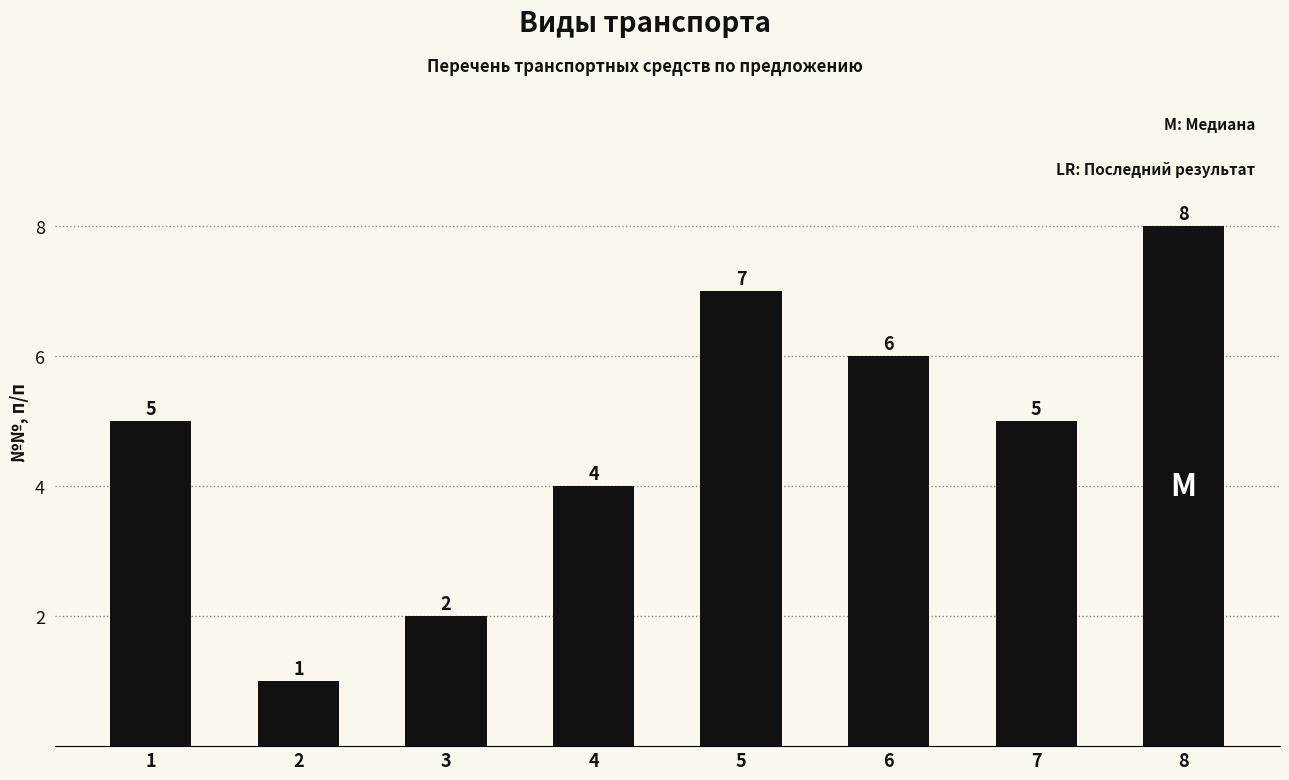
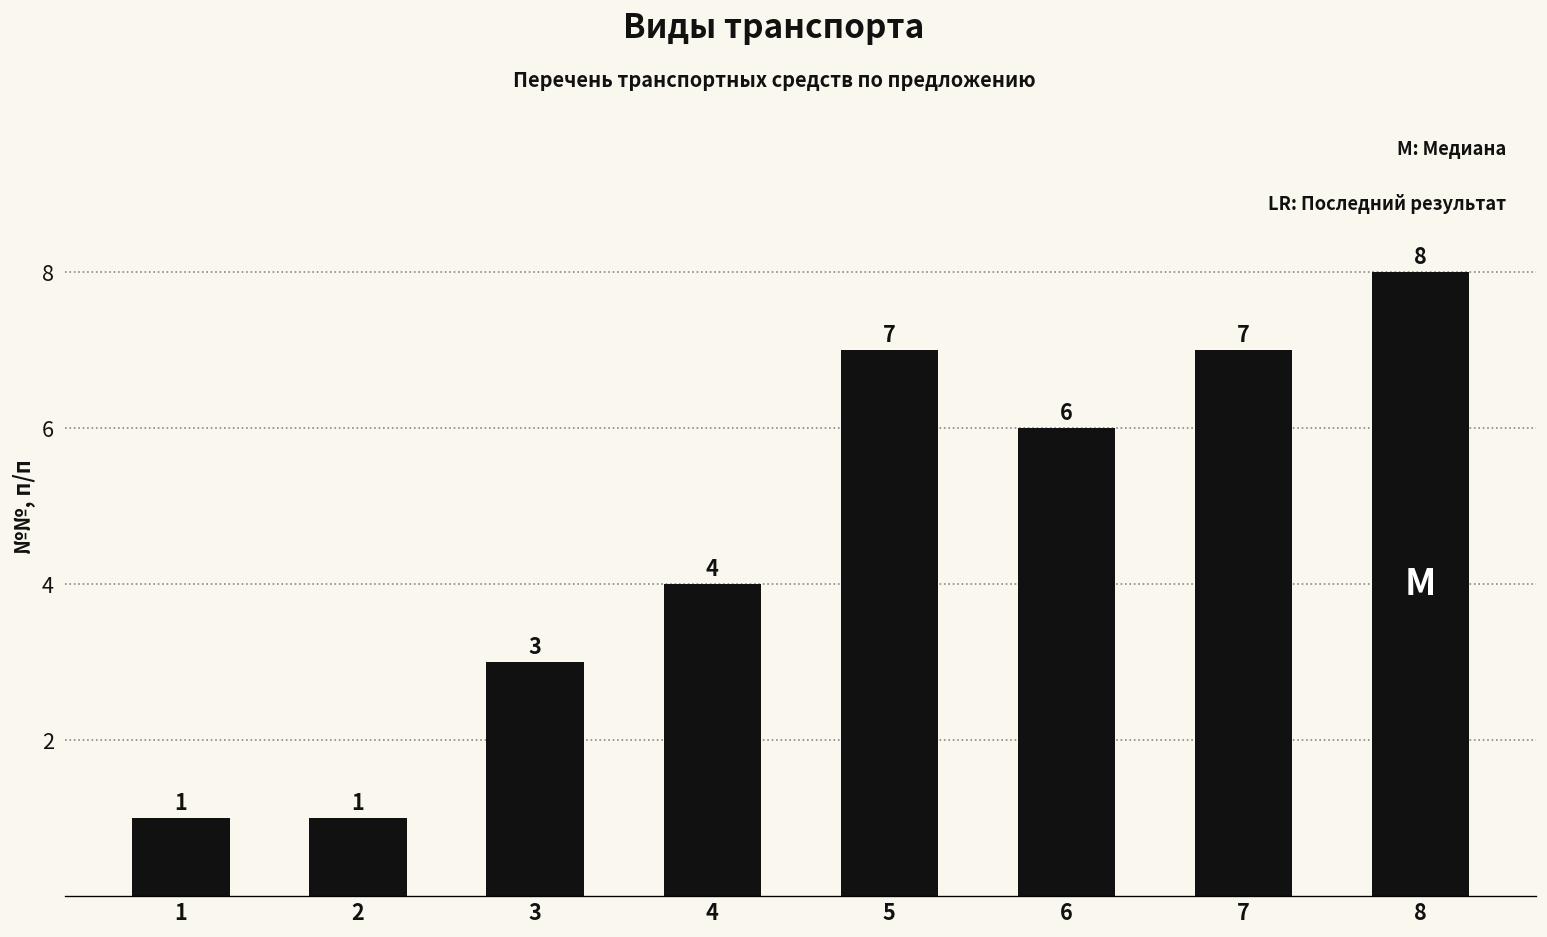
  {
-   "1": 5,
+   "1": 1,
    "2": 1,
-   "3": 2,
+   "3": 3,
    "4": 4,
    "5": 7,
    "6": 6,
-   "7": 5,
+   "7": 7,
    "8": 8
  }
